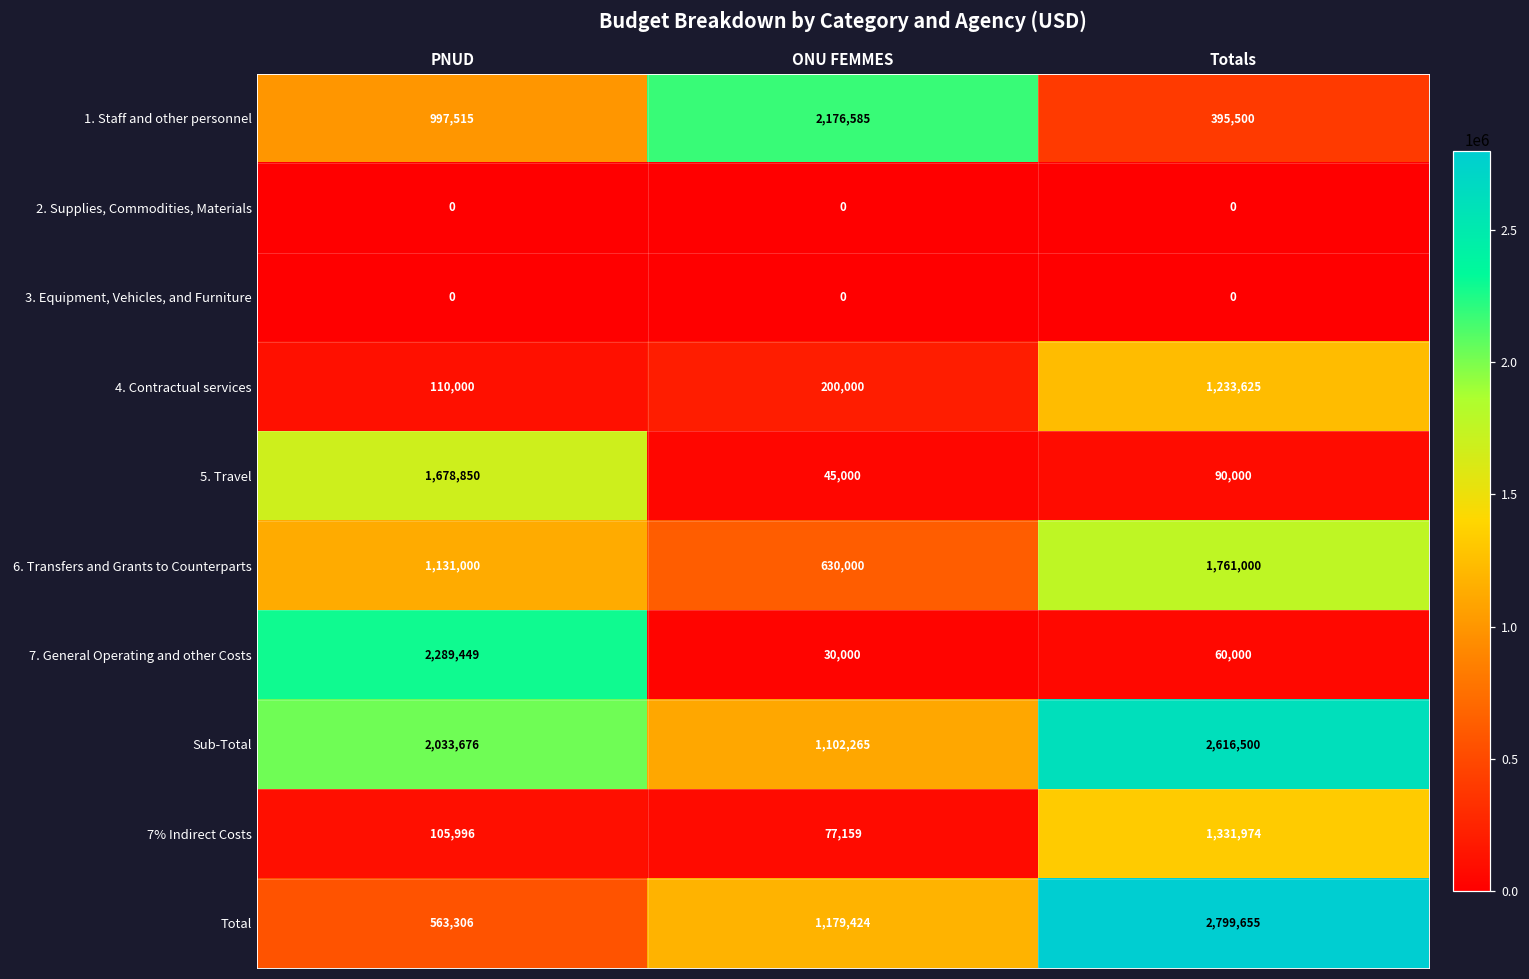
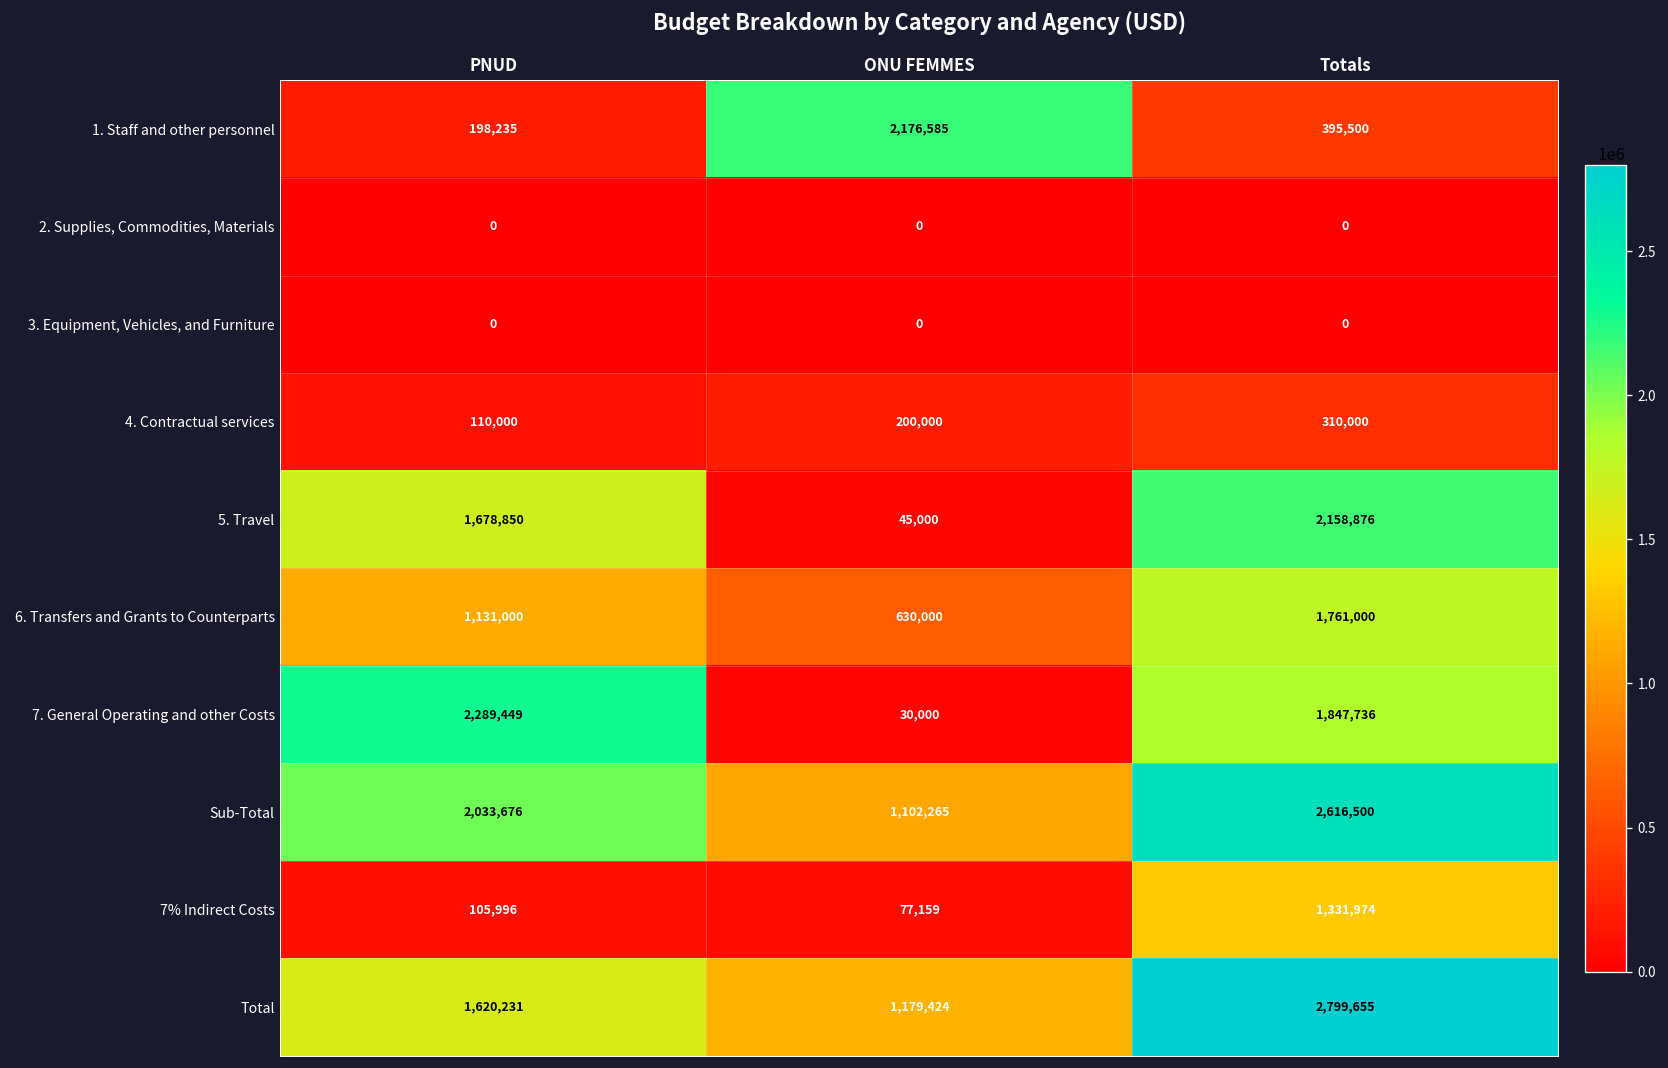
  {
    "1. Staff and other personnel": {
-     "PNUD": "997,515",
+     "PNUD": "198,235",
      "ONU FEMMES": "2,176,585",
      "Totals": "395,500"
    },
    "2. Supplies, Commodities, Materials": {
      "PNUD": "0",
      "ONU FEMMES": "0",
      "Totals": "0"
    },
    "3. Equipment, Vehicles, and Furniture": {
      "PNUD": "0",
      "ONU FEMMES": "0",
      "Totals": "0"
    },
    "4. Contractual services": {
      "PNUD": "110,000",
      "ONU FEMMES": "200,000",
-     "Totals": "1,233,625"
+     "Totals": "310,000"
    },
    "5. Travel": {
      "PNUD": "1,678,850",
      "ONU FEMMES": "45,000",
-     "Totals": "90,000"
+     "Totals": "2,158,876"
    },
    "6. Transfers and Grants to Counterparts": {
      "PNUD": "1,131,000",
      "ONU FEMMES": "630,000",
      "Totals": "1,761,000"
    },
    "7. General Operating and other Costs": {
      "PNUD": "2,289,449",
      "ONU FEMMES": "30,000",
-     "Totals": "60,000"
+     "Totals": "1,847,736"
    },
    "Sub-Total": {
      "PNUD": "2,033,676",
      "ONU FEMMES": "1,102,265",
      "Totals": "2,616,500"
    },
    "7% Indirect Costs": {
      "PNUD": "105,996",
      "ONU FEMMES": "77,159",
      "Totals": "1,331,974"
    },
    "Total": {
-     "PNUD": "563,306",
+     "PNUD": "1,620,231",
      "ONU FEMMES": "1,179,424",
      "Totals": "2,799,655"
    }
  }
